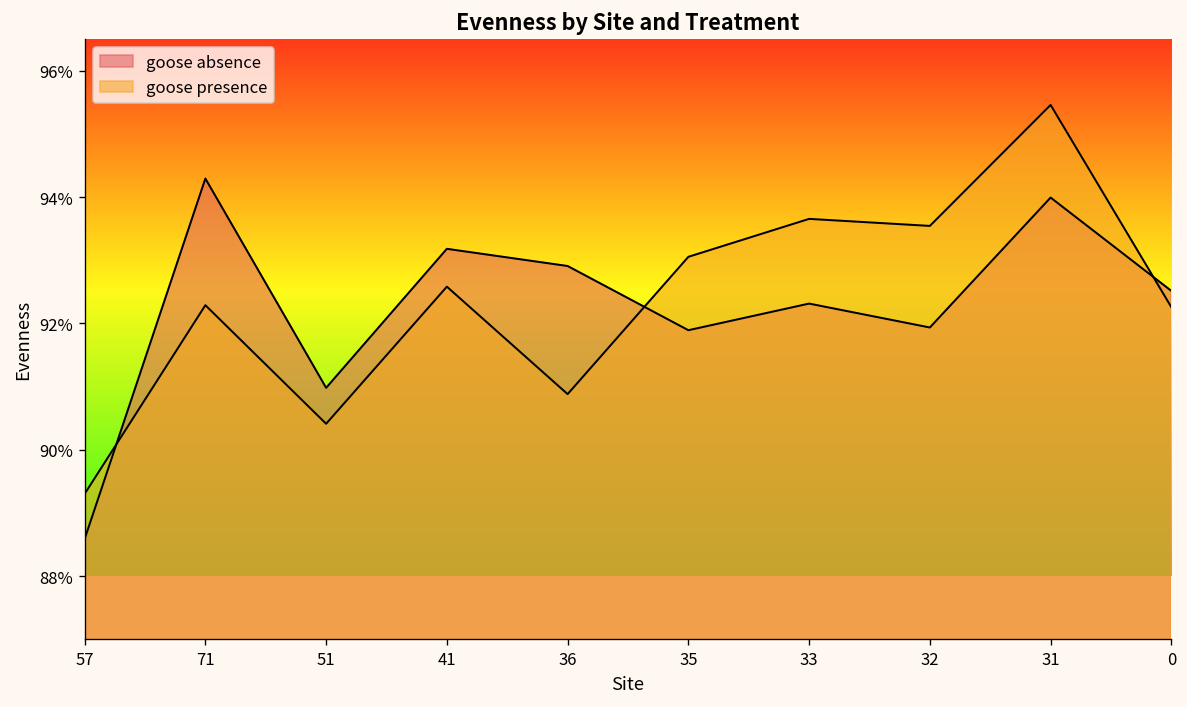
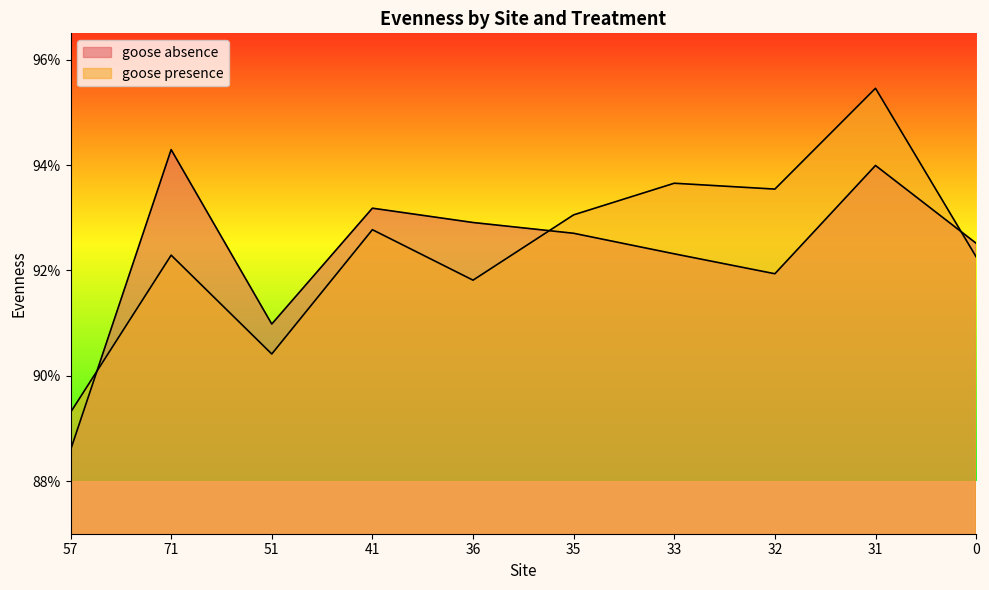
  {
    "goose absence": {
      "57": "88.6%",
      "71": "94.3%",
      "51": "91.0%",
      "41": "93.2%",
      "36": "92.9%",
-     "35": "91.9%",
+     "35": "92.7%",
      "33": "92.3%",
      "32": "91.9%",
      "31": "94.0%",
      "0": "92.5%"
    },
    "goose presence": {
      "57": "89.3%",
      "71": "92.3%",
      "51": "90.4%",
-     "41": "92.6%",
-     "36": "90.9%",
+     "41": "92.8%",
+     "36": "91.8%",
      "35": "93.1%",
      "33": "93.7%",
      "32": "93.5%",
      "31": "95.5%",
      "0": "92.3%"
    }
  }
